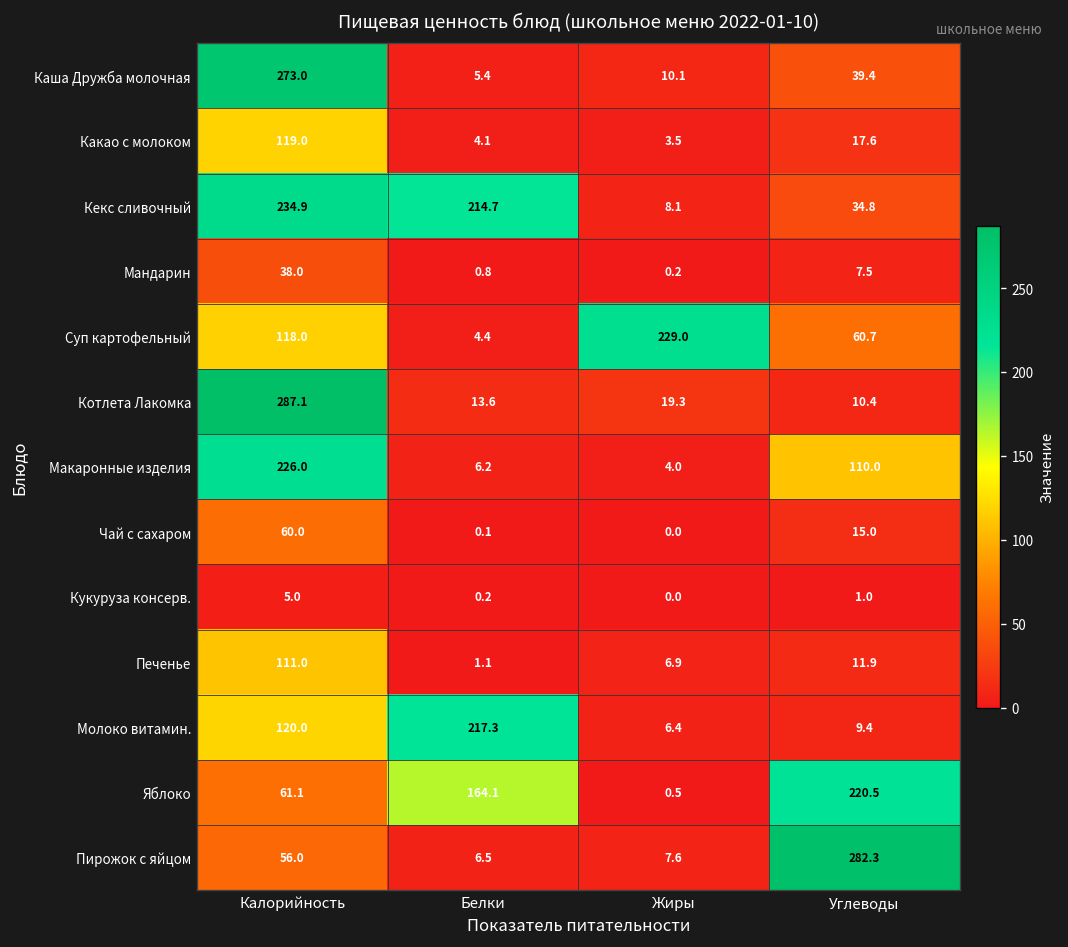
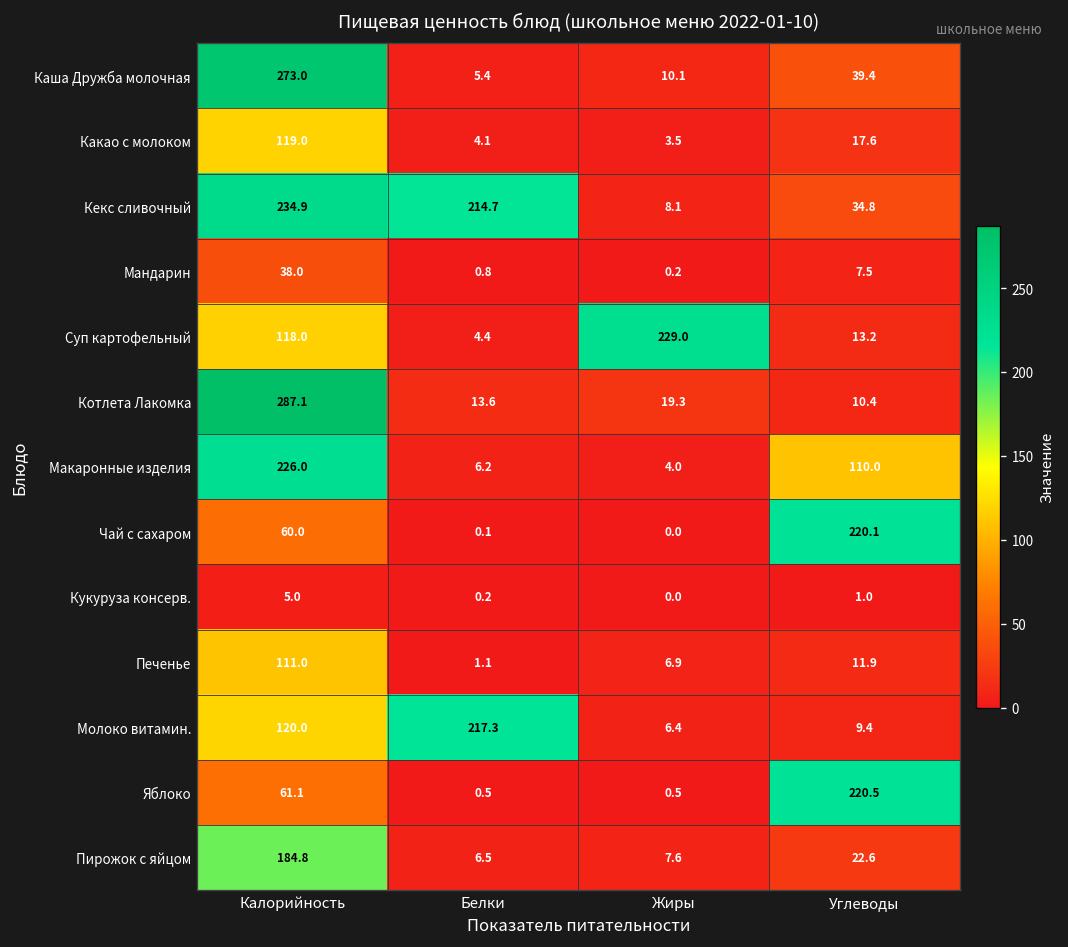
  {
    "Каша Дружба молочная": {
      "Калорийность": 273.0,
      "Белки": 5.4,
      "Жиры": 10.1,
      "Углеводы": 39.4
    },
    "Какао с молоком": {
      "Калорийность": 119.0,
      "Белки": 4.1,
      "Жиры": 3.5,
      "Углеводы": 17.6
    },
    "Кекс сливочный": {
      "Калорийность": 234.9,
      "Белки": 214.7,
      "Жиры": 8.1,
      "Углеводы": 34.8
    },
    "Мандарин": {
      "Калорийность": 38.0,
      "Белки": 0.8,
      "Жиры": 0.2,
      "Углеводы": 7.5
    },
    "Суп картофельный": {
      "Калорийность": 118.0,
      "Белки": 4.4,
      "Жиры": 229.0,
-     "Углеводы": 60.7
+     "Углеводы": 13.2
    },
    "Котлета Лакомка": {
      "Калорийность": 287.1,
      "Белки": 13.6,
      "Жиры": 19.3,
      "Углеводы": 10.4
    },
    "Макаронные изделия": {
      "Калорийность": 226.0,
      "Белки": 6.2,
      "Жиры": 4.0,
      "Углеводы": 110.0
    },
    "Чай с сахаром": {
      "Калорийность": 60.0,
      "Белки": 0.1,
      "Жиры": 0.0,
-     "Углеводы": 15.0
+     "Углеводы": 220.1
    },
    "Кукуруза консерв.": {
      "Калорийность": 5.0,
      "Белки": 0.2,
      "Жиры": 0.0,
      "Углеводы": 1.0
    },
    "Печенье": {
      "Калорийность": 111.0,
      "Белки": 1.1,
      "Жиры": 6.9,
      "Углеводы": 11.9
    },
    "Молоко витамин.": {
      "Калорийность": 120.0,
      "Белки": 217.3,
      "Жиры": 6.4,
      "Углеводы": 9.4
    },
    "Яблоко": {
      "Калорийность": 61.1,
-     "Белки": 164.1,
+     "Белки": 0.5,
      "Жиры": 0.5,
      "Углеводы": 220.5
    },
    "Пирожок с яйцом": {
-     "Калорийность": 56.0,
+     "Калорийность": 184.8,
      "Белки": 6.5,
      "Жиры": 7.6,
-     "Углеводы": 282.3
+     "Углеводы": 22.6
    }
  }
